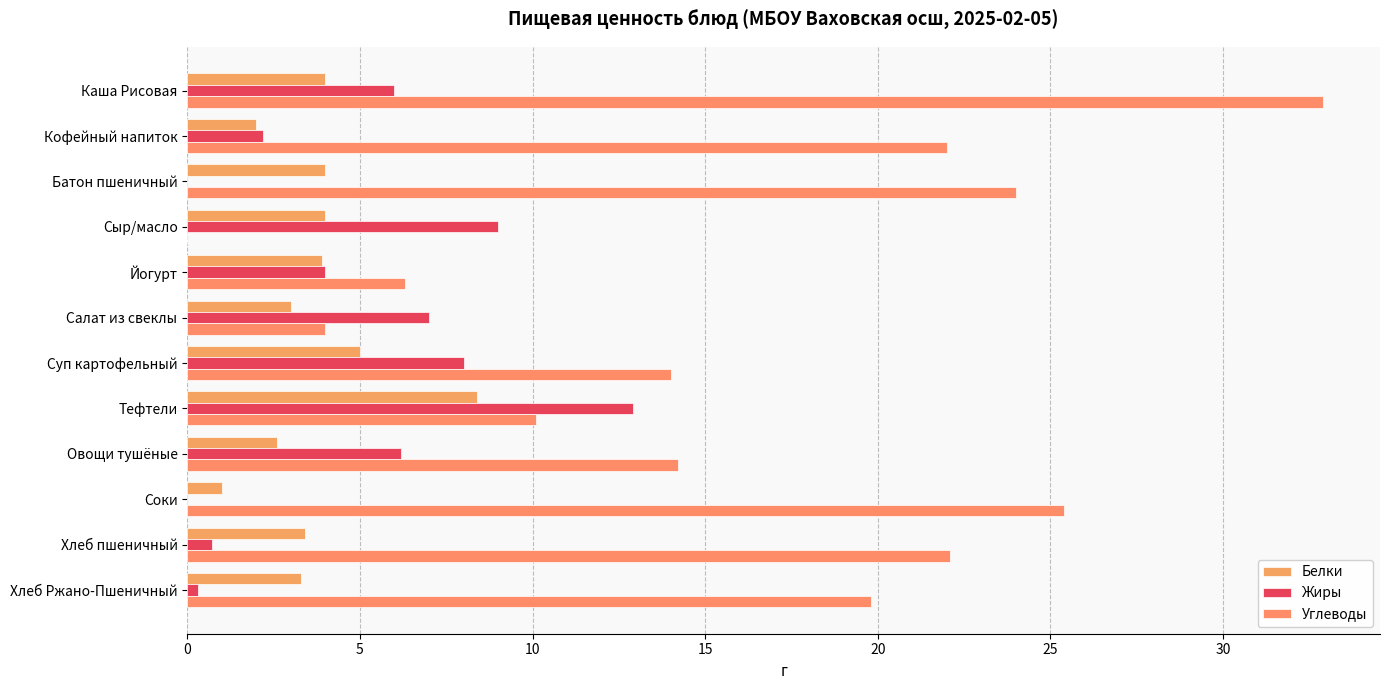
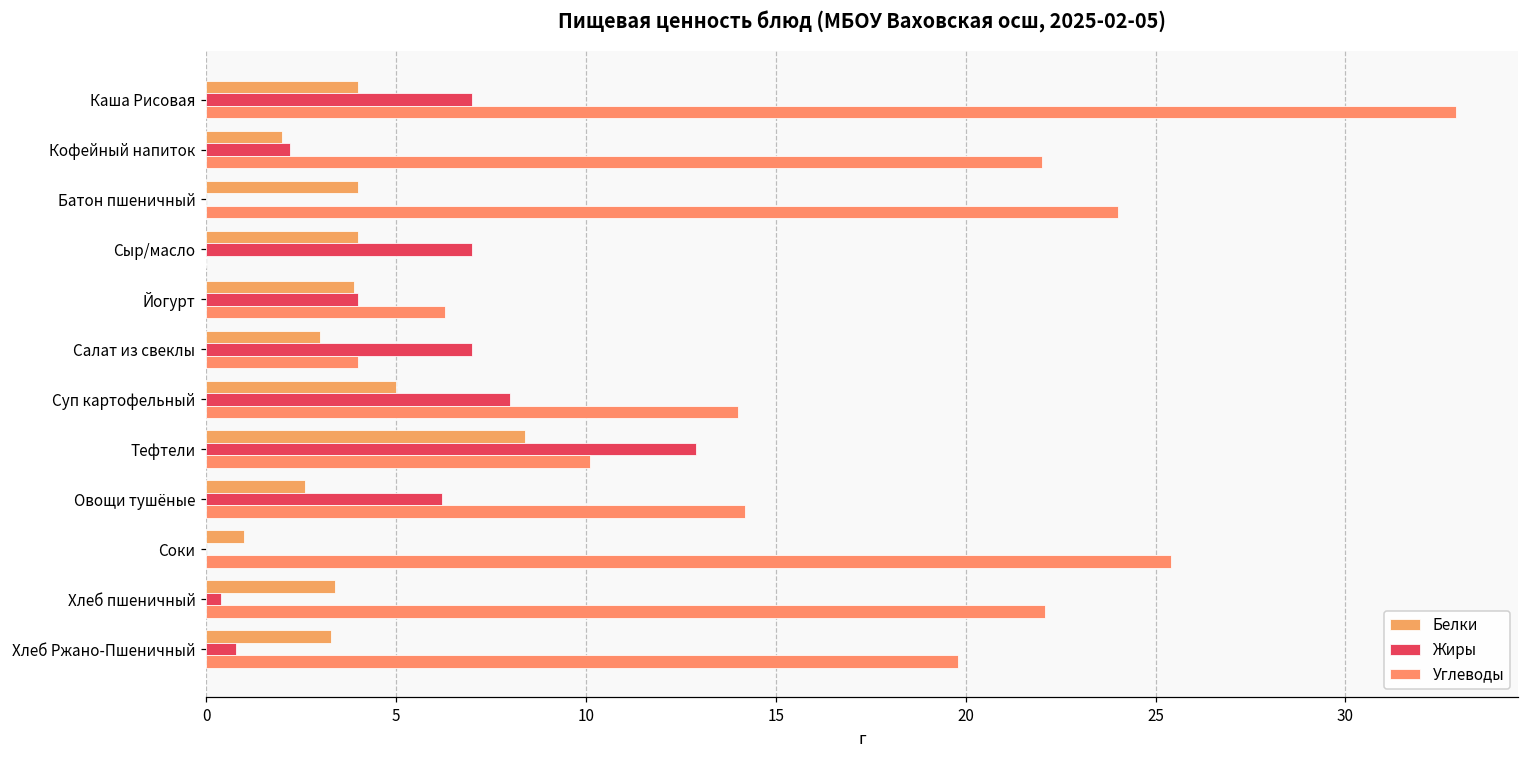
  {
    "Жиры": {
-     "Каша Рисовая": 6,
+     "Каша Рисовая": 7,
      "Кофейный напиток": 2.2,
      "Батон пшеничный": 0.0,
-     "Сыр/масло": 9,
+     "Сыр/масло": 7,
      "Йогурт": 4.0,
      "Салат из свеклы": 7.0,
      "Суп картофельный": 8.0,
      "Тефтели": 12.9,
      "Овощи тушёные": 6.2,
      "Соки": 0.0,
-     "Хлеб пшеничный": 0.7,
-     "Хлеб Ржано-Пшеничный": 0.3
+     "Хлеб пшеничный": 0.4,
+     "Хлеб Ржано-Пшеничный": 0.8
    }
  }
